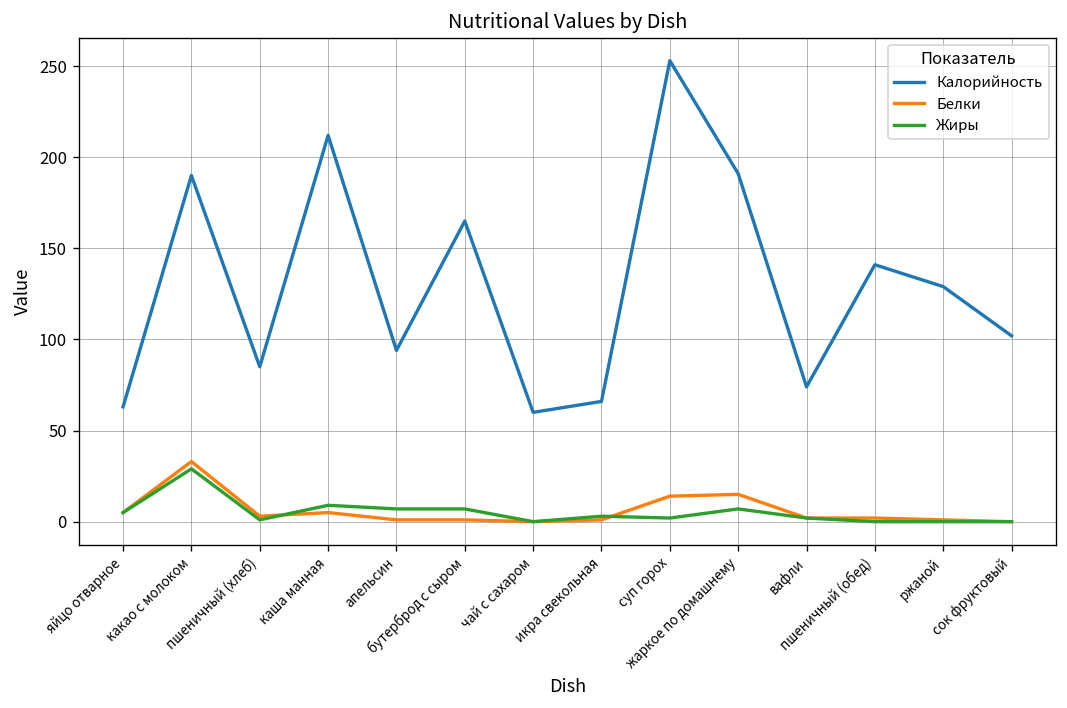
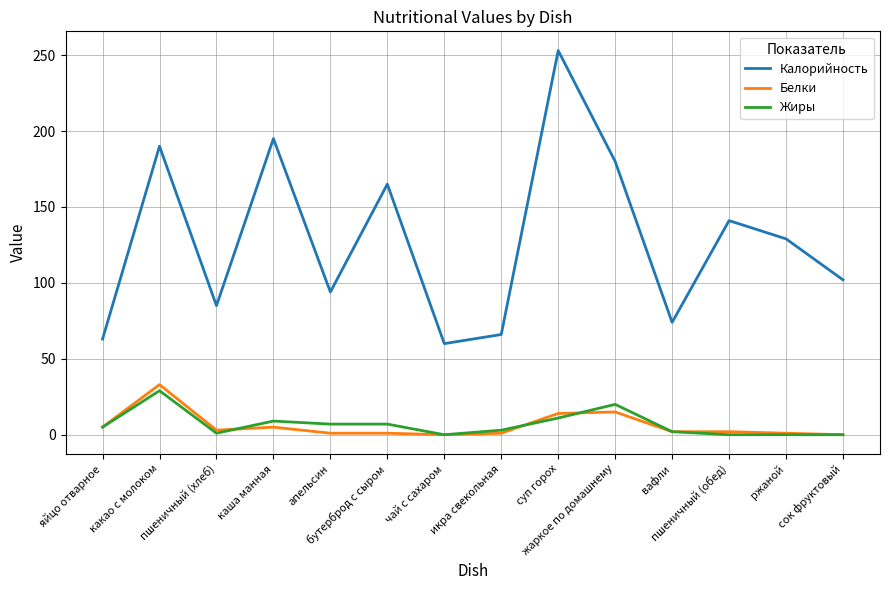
  {
    "Калорийность": {
      "яйцо отварное": 63,
      "какао с молоком": 190,
      "пшеничный (хлеб)": 85,
-     "каша манная": 212,
+     "каша манная": 195,
      "апельсин": 94,
      "бутерброд с сыром": 165,
      "чай с сахаром": 60,
      "икра свекольная": 66,
      "суп горох": 253,
-     "жаркое по домашнему": 191,
+     "жаркое по домашнему": 180,
      "вафли": 74,
      "пшеничный (обед)": 141,
      "ржаной": 129,
      "сок фруктовый": 102
    },
    "Белки": {
      "какао с молоком": 33,
      "пшеничный (хлеб)": 3,
      "каша манная": 5,
      "апельсин": 1,
      "бутерброд с сыром": 1,
      "икра свекольная": 1,
      "суп горох": 14,
      "жаркое по домашнему": 15,
      "пшеничный (обед)": 2
    },
    "Жиры": {
      "какао с молоком": 29,
      "пшеничный (хлеб)": 1,
      "каша манная": 9,
      "апельсин": 7,
      "бутерброд с сыром": 7,
      "икра свекольная": 3,
-     "суп горох": 2,
-     "жаркое по домашнему": 7,
+     "суп горох": 11,
+     "жаркое по домашнему": 20,
      "пшеничный (обед)": 0
    }
  }
